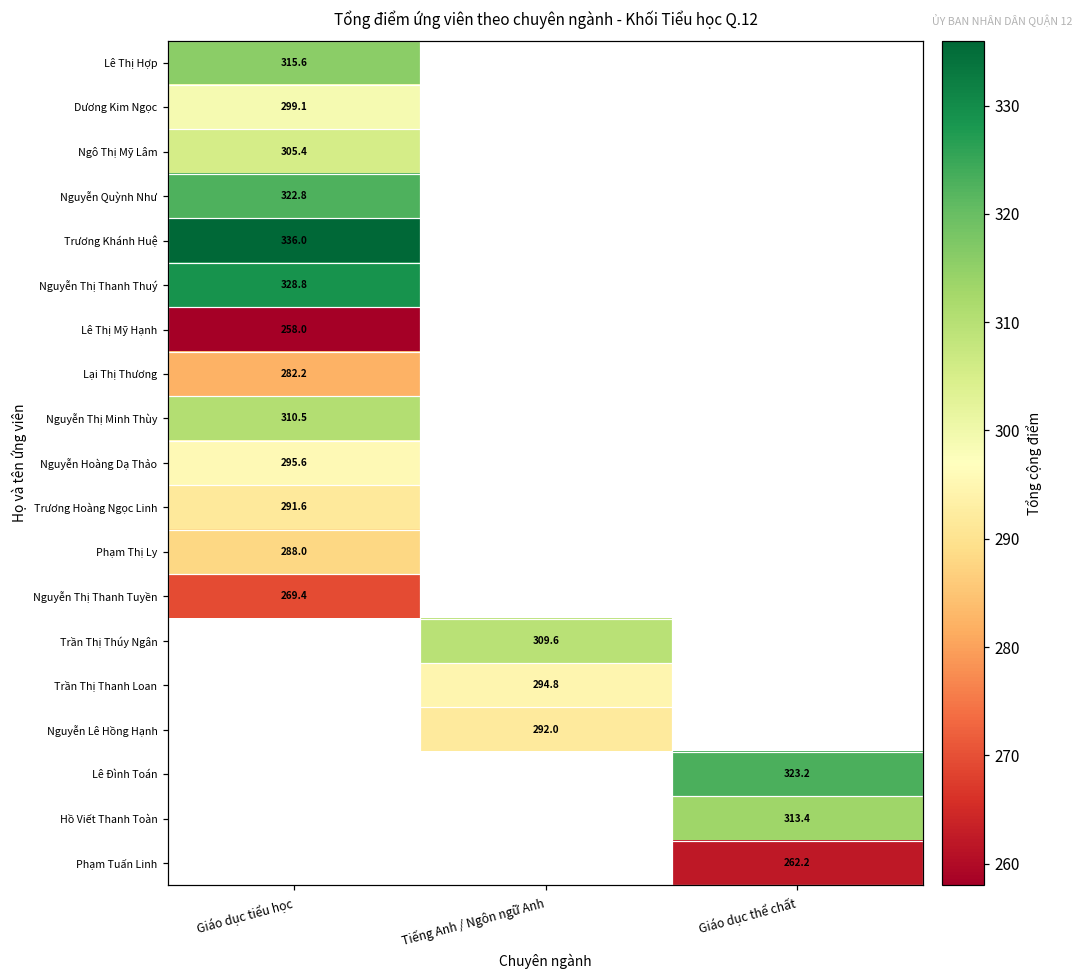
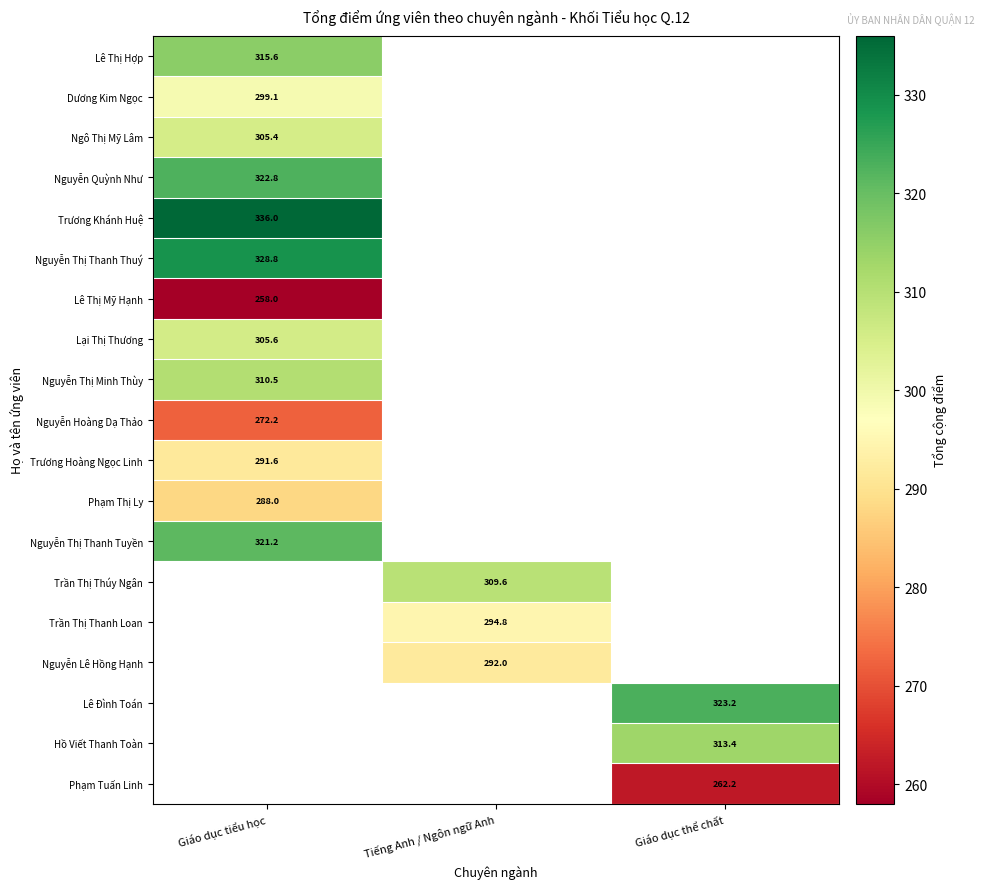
  {
    "Lê Thị Hợp": {
      "Giáo dục tiểu học": 315.6
    },
    "Dương Kim Ngọc": {
      "Giáo dục tiểu học": 299.1
    },
    "Ngô Thị Mỹ Lâm": {
      "Giáo dục tiểu học": 305.4
    },
    "Nguyễn Quỳnh Như": {
      "Giáo dục tiểu học": 322.8
    },
    "Trương Khánh Huệ": {
      "Giáo dục tiểu học": 336.0
    },
    "Nguyễn Thị Thanh Thuý": {
      "Giáo dục tiểu học": 328.8
    },
    "Lê Thị Mỹ Hạnh": {
      "Giáo dục tiểu học": 258.0
    },
    "Lại Thị Thương": {
-     "Giáo dục tiểu học": 282.2
+     "Giáo dục tiểu học": 305.6
    },
    "Nguyễn Thị Minh Thùy": {
      "Giáo dục tiểu học": 310.5
    },
    "Nguyễn Hoàng Dạ Thảo": {
-     "Giáo dục tiểu học": 295.6
+     "Giáo dục tiểu học": 272.2
    },
    "Trương Hoàng Ngọc Linh": {
      "Giáo dục tiểu học": 291.6
    },
    "Phạm Thị Ly": {
      "Giáo dục tiểu học": 288.0
    },
    "Nguyễn Thị Thanh Tuyền": {
-     "Giáo dục tiểu học": 269.4
+     "Giáo dục tiểu học": 321.2
    },
    "Trần Thị Thúy Ngân": {
      "Tiếng Anh / Ngôn ngữ Anh": 309.6
    },
    "Trần Thị Thanh Loan": {
      "Tiếng Anh / Ngôn ngữ Anh": 294.8
    },
    "Nguyễn Lê Hồng Hạnh": {
      "Tiếng Anh / Ngôn ngữ Anh": 292.0
    },
    "Lê Đình Toán": {
      "Giáo dục thể chất": 323.2
    },
    "Hồ Viết Thanh Toàn": {
      "Giáo dục thể chất": 313.4
    },
    "Phạm Tuấn Linh": {
      "Giáo dục thể chất": 262.2
    }
  }
